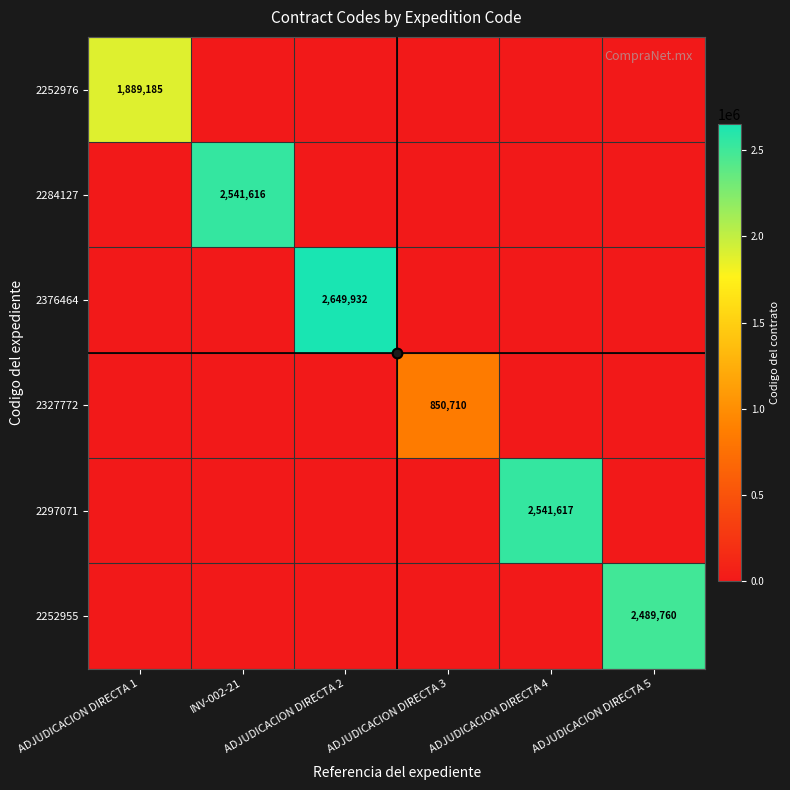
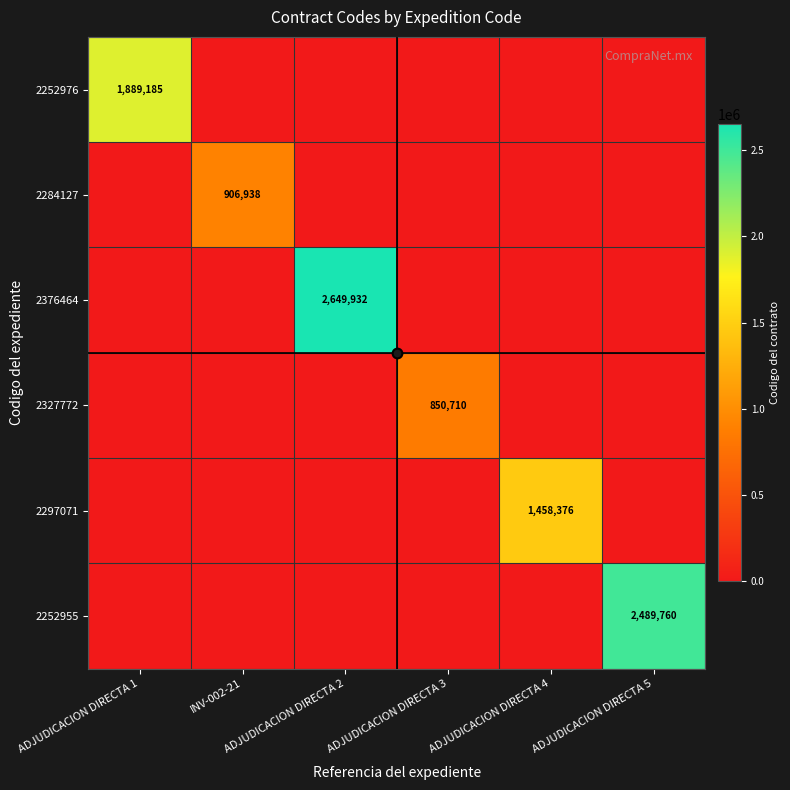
  {
    "2252976": {
      "ADJUDICACION DIRECTA 1": "1,889,185"
    },
    "2284127": {
-     "INV-002-21": "2,541,616"
+     "INV-002-21": "906,938"
    },
    "2376464": {
      "ADJUDICACION DIRECTA 2": "2,649,932"
    },
    "2327772": {
      "ADJUDICACION DIRECTA 3": "850,710"
    },
    "2297071": {
-     "ADJUDICACION DIRECTA 4": "2,541,617"
+     "ADJUDICACION DIRECTA 4": "1,458,376"
    },
    "2252955": {
      "ADJUDICACION DIRECTA 5": "2,489,760"
    }
  }
